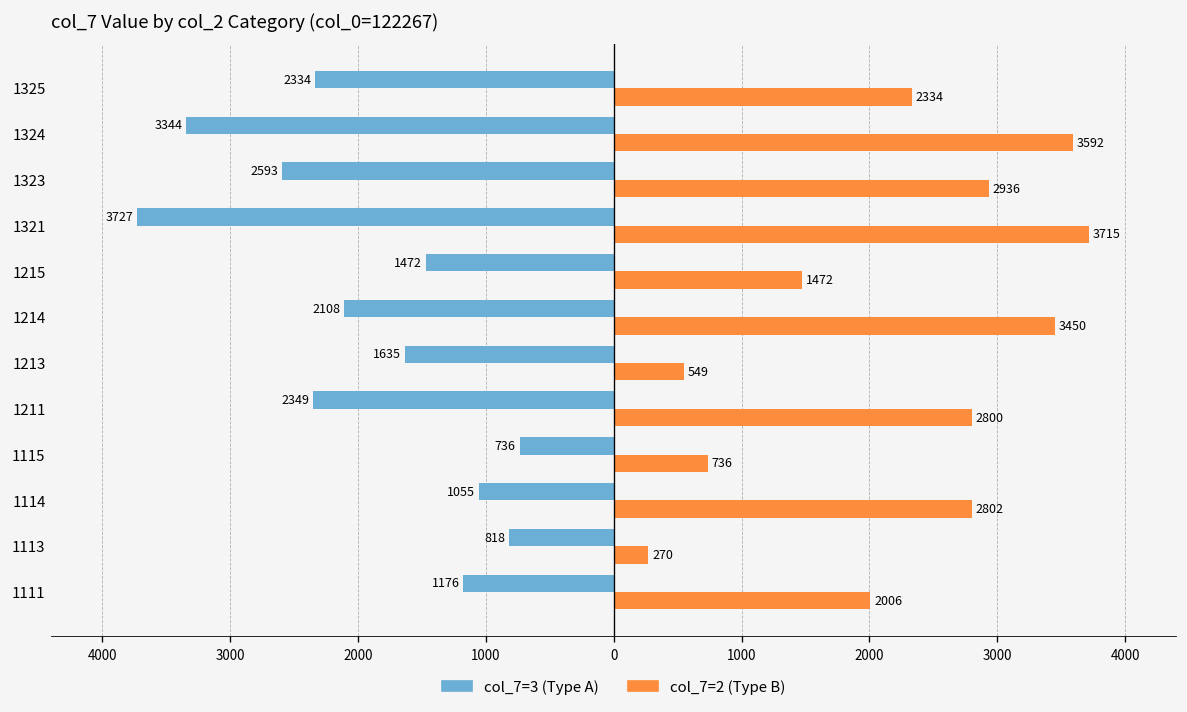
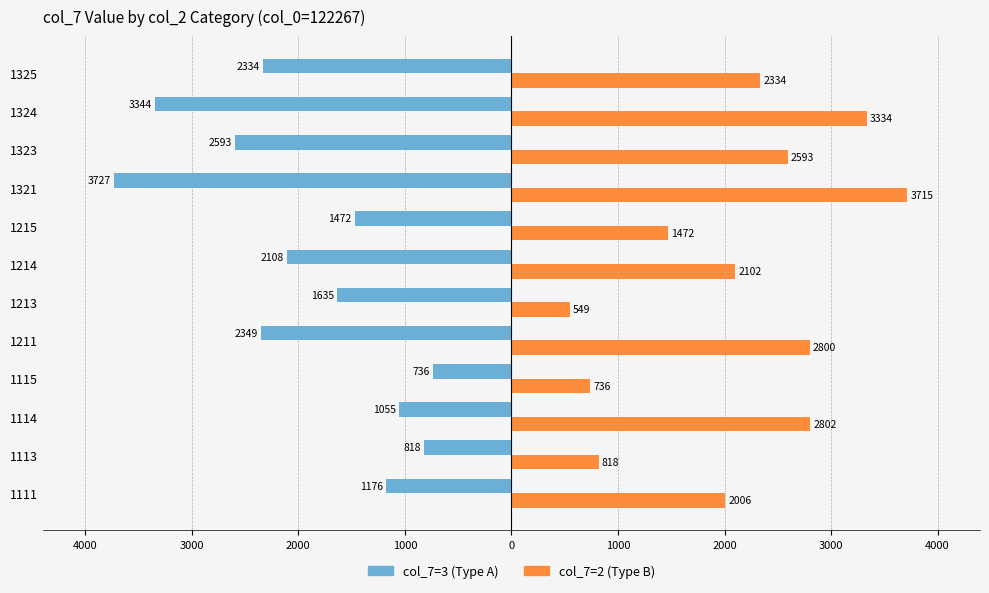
  {
    "col_7=2 (Type B)": {
      "1325": 2334,
-     "1324": 3592,
-     "1323": 2936,
+     "1324": 3334,
+     "1323": 2593,
      "1321": 3715,
      "1215": 1472,
-     "1214": 3450,
+     "1214": 2102,
      "1213": 549,
      "1211": 2800,
      "1115": 736,
      "1114": 2802,
-     "1113": 270,
+     "1113": 818,
      "1111": 2006
    }
  }
